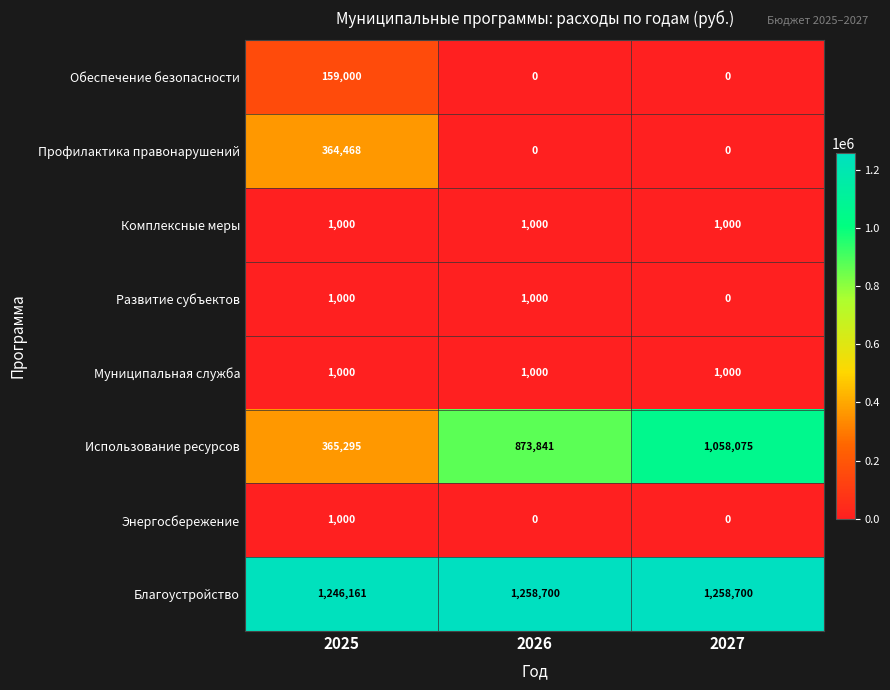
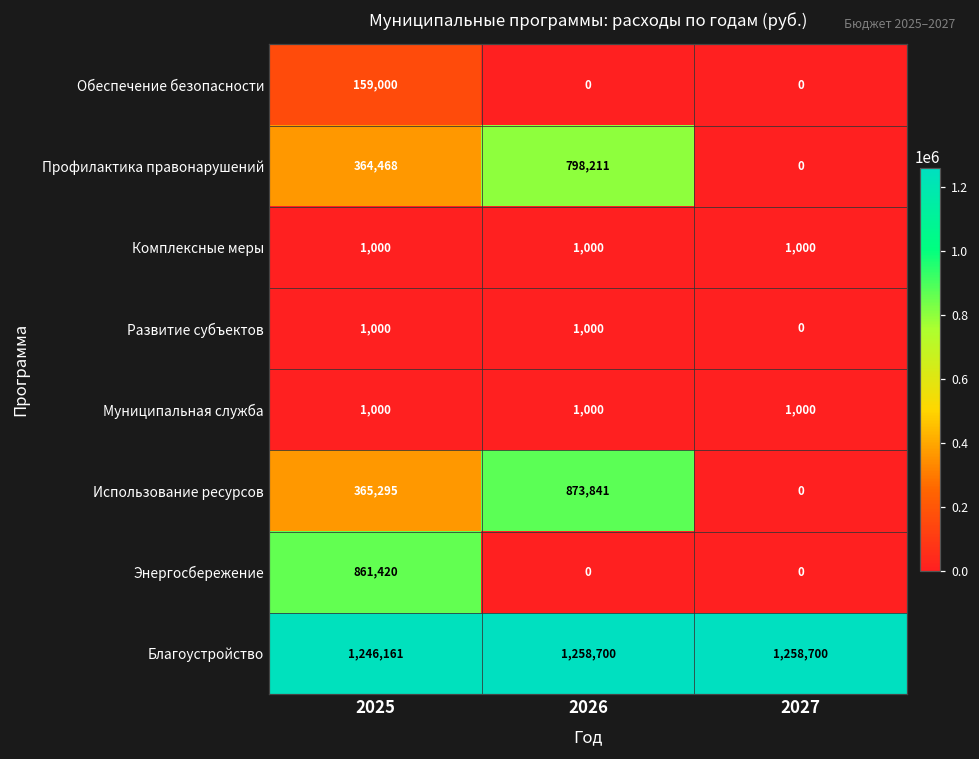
  {
    "Обеспечение безопасности": {
      "2025": "159,000",
      "2026": "0",
      "2027": "0"
    },
    "Профилактика правонарушений": {
      "2025": "364,468",
-     "2026": "0",
+     "2026": "798,211",
      "2027": "0"
    },
    "Комплексные меры": {
      "2025": "1,000",
      "2026": "1,000",
      "2027": "1,000"
    },
    "Развитие субъектов": {
      "2025": "1,000",
      "2026": "1,000",
      "2027": "0"
    },
    "Муниципальная служба": {
      "2025": "1,000",
      "2026": "1,000",
      "2027": "1,000"
    },
    "Использование ресурсов": {
      "2025": "365,295",
      "2026": "873,841",
-     "2027": "1,058,075"
+     "2027": "0"
    },
    "Энергосбережение": {
-     "2025": "1,000",
+     "2025": "861,420",
      "2026": "0",
      "2027": "0"
    },
    "Благоустройство": {
      "2025": "1,246,161",
      "2026": "1,258,700",
      "2027": "1,258,700"
    }
  }
